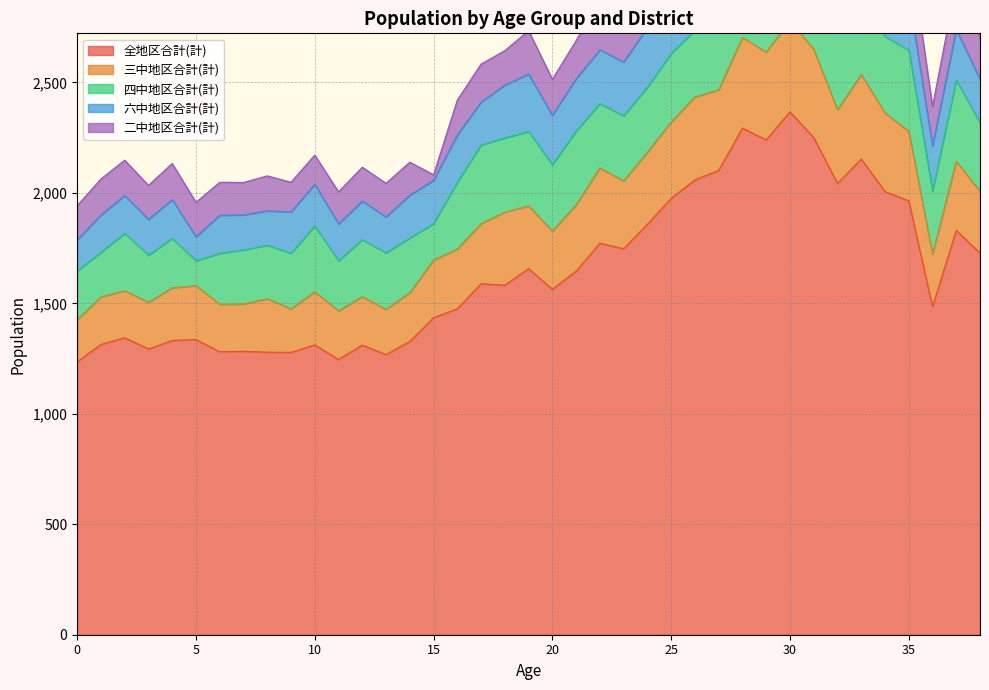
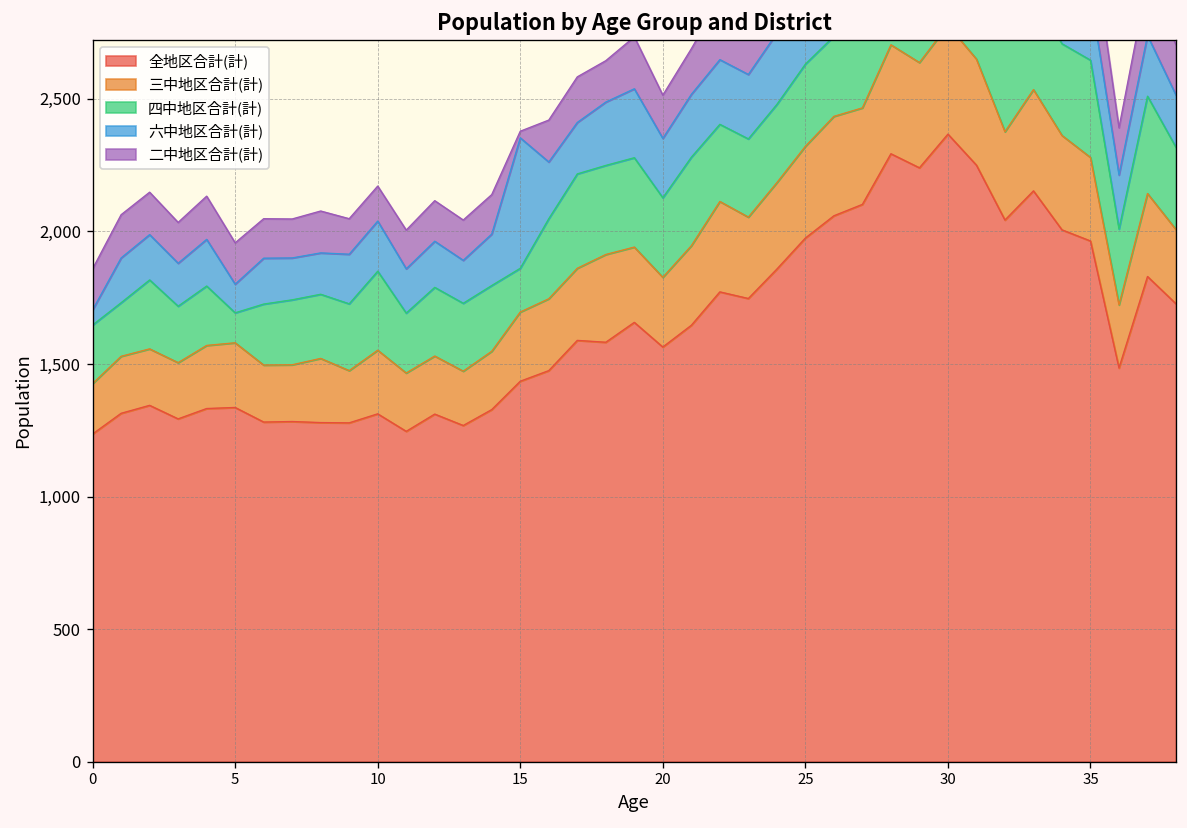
  {
    "四中地区合計(計)": {
      "0": 220,
      "5": 110,
      "10": 300,
      "15": 170,
      "20": 300,
      "25": 310,
      "35": 370
    },
    "六中地区合計(計)": {
-     "0": 140,
+     "0": 60,
      "5": 110,
      "10": 190,
-     "15": 200,
+     "15": 490,
      "20": 220
    },
    "二中地区合計(計)": {
      "0": 160,
      "5": 160,
      "10": 130,
      "15": 30,
      "20": 160
    }
  }
